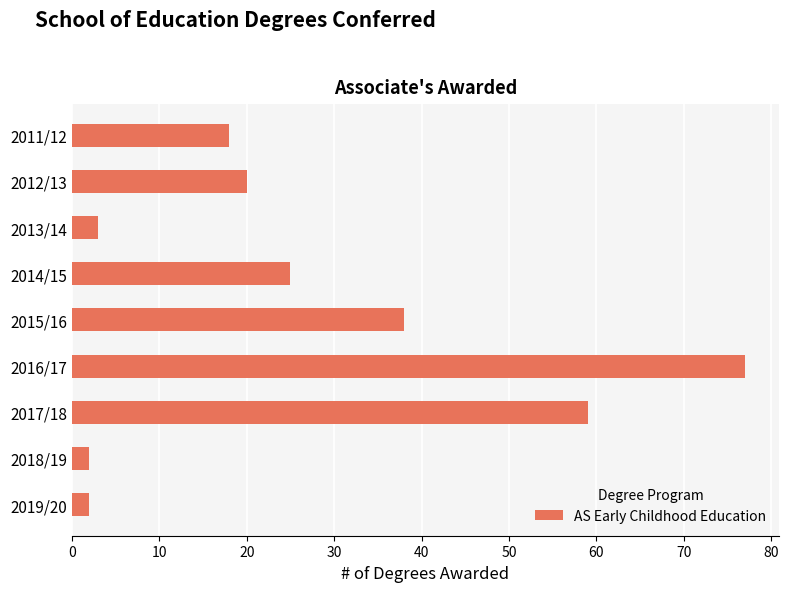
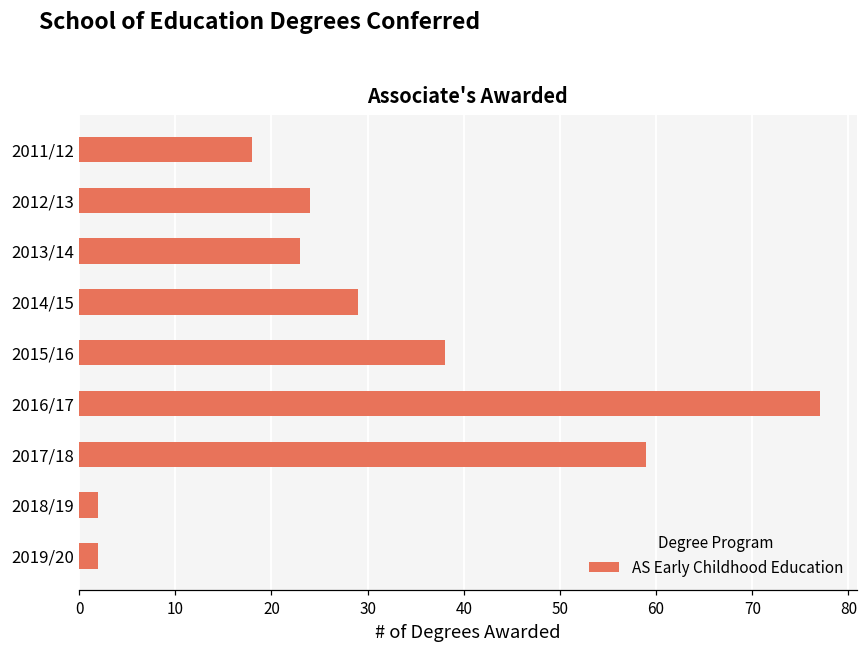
  {
    "2011/12": 18,
-   "2012/13": 20,
-   "2013/14": 3,
-   "2014/15": 25,
+   "2012/13": 24,
+   "2013/14": 23,
+   "2014/15": 29,
    "2015/16": 38,
    "2016/17": 77,
    "2017/18": 59,
    "2018/19": 2,
    "2019/20": 2
  }
